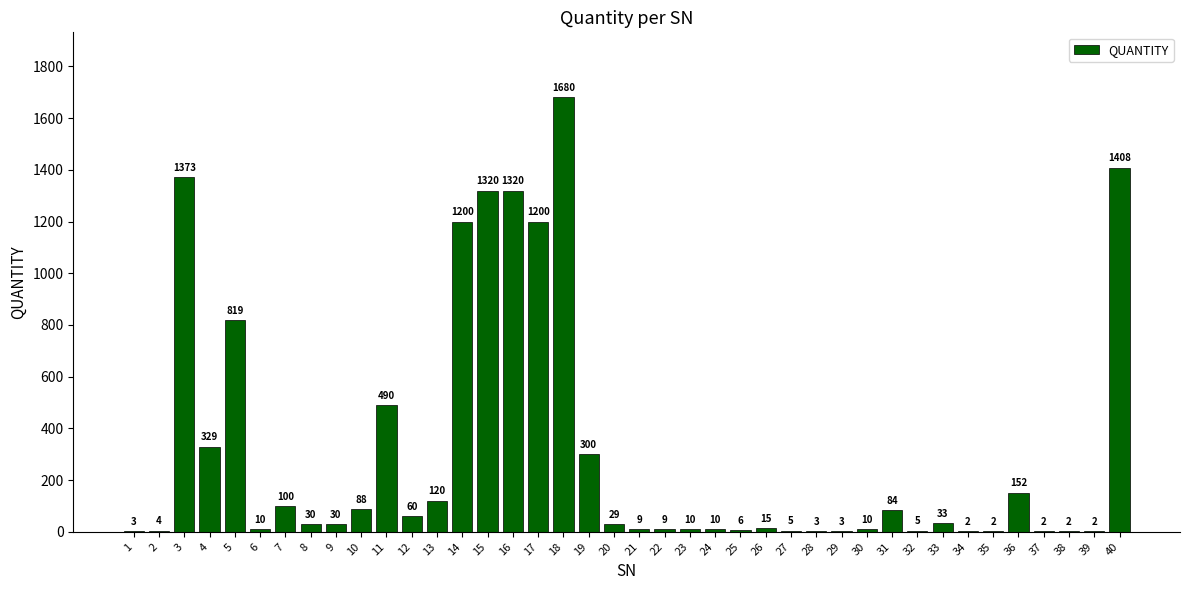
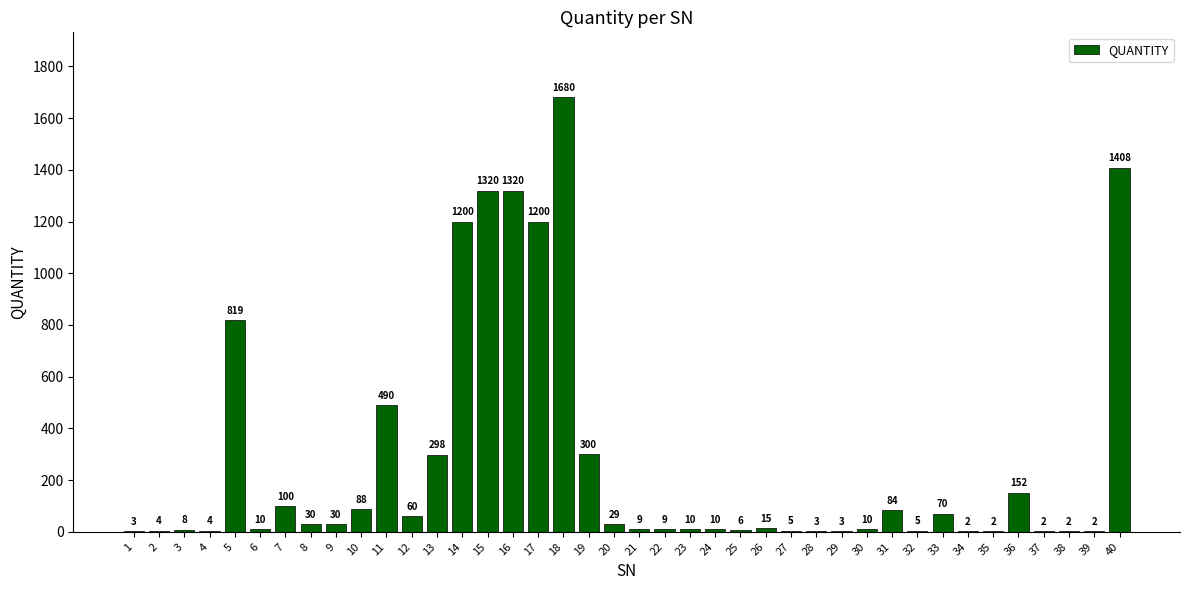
  {
    "1": 3,
    "2": 4,
-   "3": 1373,
-   "4": 329,
+   "3": 8,
+   "4": 4,
    "5": 819,
    "6": 10,
    "7": 100,
    "8": 30,
    "9": 30,
    "10": 88,
    "11": 490,
    "12": 60,
-   "13": 120,
+   "13": 298,
    "14": 1200,
    "15": 1320,
    "16": 1320,
    "17": 1200,
    "18": 1680,
    "19": 300,
    "20": 29,
    "21": 9,
    "22": 9,
    "23": 10,
    "24": 10,
    "25": 6,
    "26": 15,
    "27": 5,
    "28": 3,
    "29": 3,
    "30": 10,
    "31": 84,
    "32": 5,
-   "33": 33,
+   "33": 70,
    "34": 2,
    "35": 2,
    "36": 152,
    "37": 2,
    "38": 2,
    "39": 2,
    "40": 1408
  }
